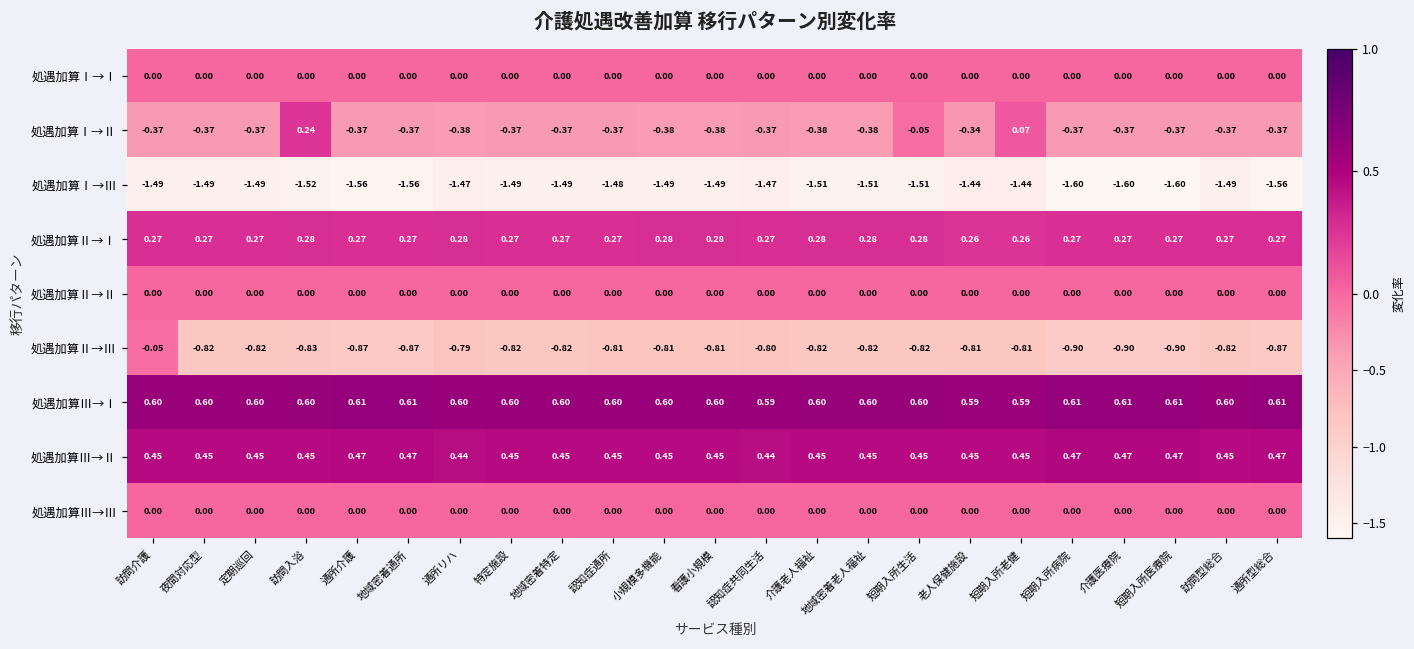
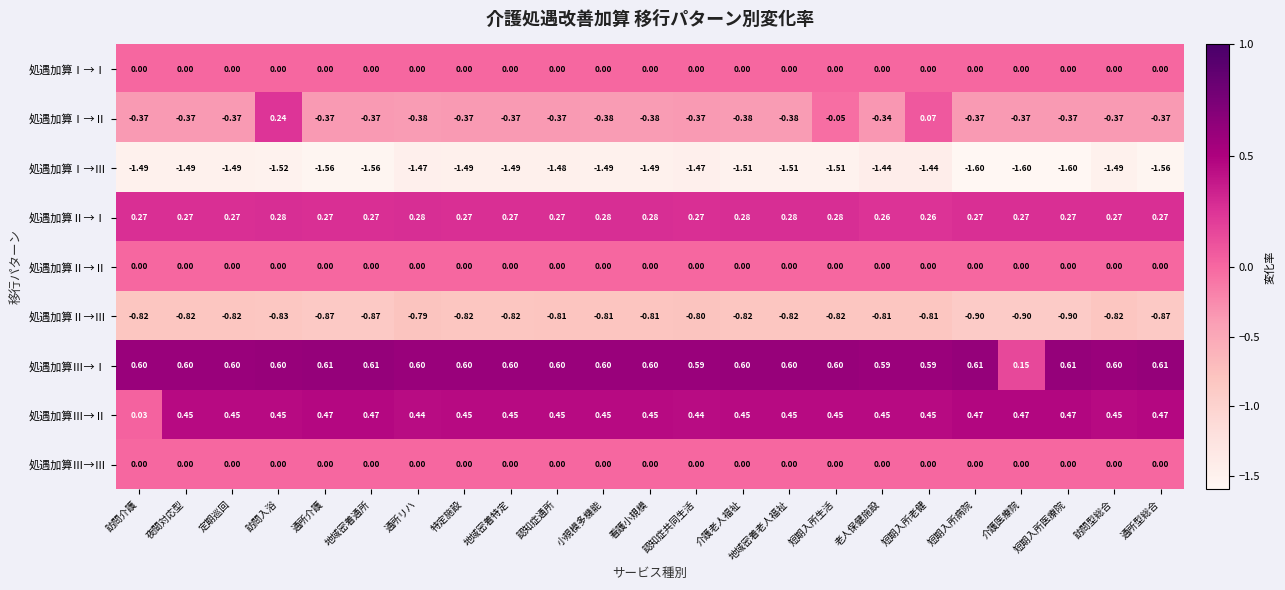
  {
    "処遇加算Ⅱ→Ⅲ": {
-     "訪問介護": -0.05,
+     "訪問介護": -0.82,
      "夜間対応型": -0.82,
      "定期巡回": -0.82,
      "訪問入浴": -0.83,
      "通所介護": -0.87,
      "地域密着通所": -0.87,
      "通所リハ": -0.79,
      "特定施設": -0.82,
      "地域密着特定": -0.82,
      "認知症通所": -0.81,
      "小規模多機能": -0.81,
      "看護小規模": -0.81,
      "認知症共同生活": -0.80,
      "介護老人福祉": -0.82,
      "地域密着老人福祉": -0.82,
      "短期入所生活": -0.82,
      "老人保健施設": -0.81,
      "短期入所老健": -0.81,
      "短期入所病院": -0.90,
      "介護医療院": -0.90,
      "短期入所医療院": -0.90,
      "訪問型総合": -0.82,
      "通所型総合": -0.87
    },
    "処遇加算Ⅲ→Ⅰ": {
      "訪問介護": 0.60,
      "夜間対応型": 0.60,
      "定期巡回": 0.60,
      "訪問入浴": 0.60,
      "通所介護": 0.61,
      "地域密着通所": 0.61,
      "通所リハ": 0.60,
      "特定施設": 0.60,
      "地域密着特定": 0.60,
      "認知症通所": 0.60,
      "小規模多機能": 0.60,
      "看護小規模": 0.60,
      "認知症共同生活": 0.59,
      "介護老人福祉": 0.60,
      "地域密着老人福祉": 0.60,
      "短期入所生活": 0.60,
      "老人保健施設": 0.59,
      "短期入所老健": 0.59,
      "短期入所病院": 0.61,
-     "介護医療院": 0.61,
+     "介護医療院": 0.15,
      "短期入所医療院": 0.61,
      "訪問型総合": 0.60,
      "通所型総合": 0.61
    },
    "処遇加算Ⅲ→Ⅱ": {
-     "訪問介護": 0.45,
+     "訪問介護": 0.03,
      "夜間対応型": 0.45,
      "定期巡回": 0.45,
      "訪問入浴": 0.45,
      "通所介護": 0.47,
      "地域密着通所": 0.47,
      "通所リハ": 0.44,
      "特定施設": 0.45,
      "地域密着特定": 0.45,
      "認知症通所": 0.45,
      "小規模多機能": 0.45,
      "看護小規模": 0.45,
      "認知症共同生活": 0.44,
      "介護老人福祉": 0.45,
      "地域密着老人福祉": 0.45,
      "短期入所生活": 0.45,
      "老人保健施設": 0.45,
      "短期入所老健": 0.45,
      "短期入所病院": 0.47,
      "介護医療院": 0.47,
      "短期入所医療院": 0.47,
      "訪問型総合": 0.45,
      "通所型総合": 0.47
    }
  }
